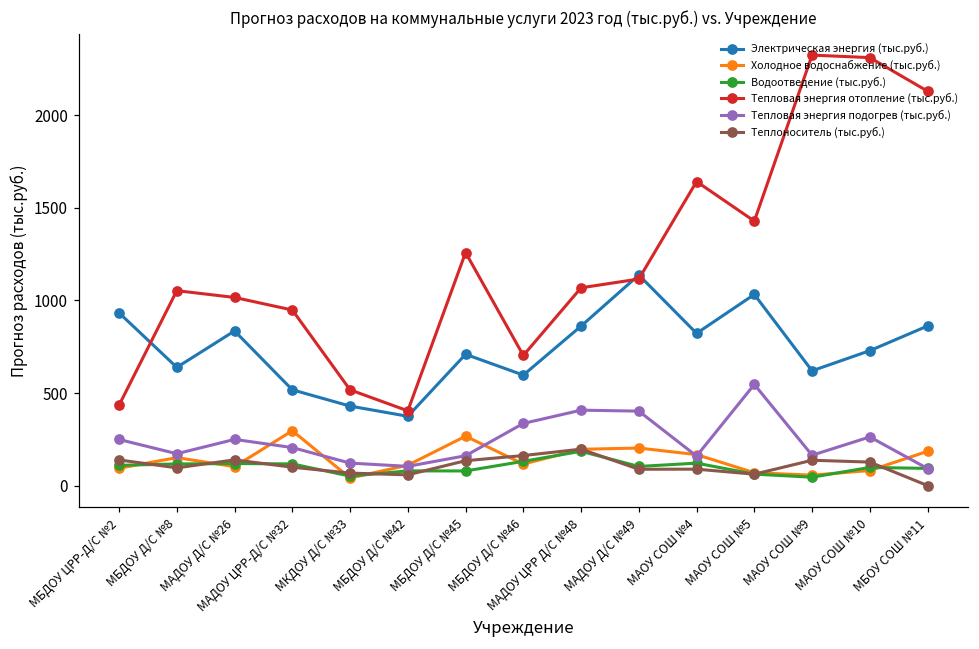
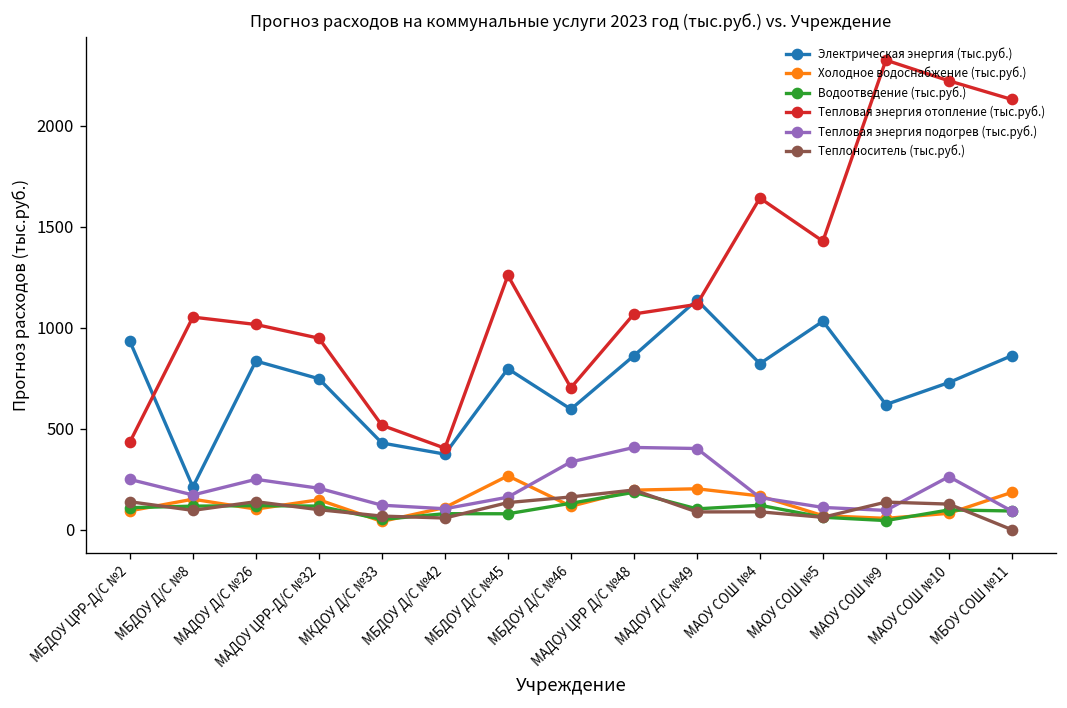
  {
    "Электрическая энергия (тыс.руб.)": {
      "МБДОУ ЦРР-Д/С №2": 930,
-     "МБДОУ Д/С №8": 640,
+     "МБДОУ Д/С №8": 210,
      "МАДОУ Д/С №26": 840,
-     "МАДОУ ЦРР-Д/С №32": 520,
+     "МАДОУ ЦРР-Д/С №32": 750,
      "МКДОУ Д/С №33": 430,
      "МБДОУ Д/С №42": 370,
-     "МБДОУ Д/С №45": 710,
+     "МБДОУ Д/С №45": 800,
      "МБДОУ Д/С №46": 600,
      "МАДОУ ЦРР Д/С №48": 860,
      "МАДОУ Д/С №49": 1140,
      "МАОУ СОШ №4": 820,
      "МАОУ СОШ №5": 1030,
      "МАОУ СОШ №9": 620,
      "МАОУ СОШ №10": 730,
      "МБОУ СОШ №11": 860
    },
    "Холодное водоснабжение (тыс.руб.)": {
      "МБДОУ ЦРР-Д/С №2": 90,
      "МБДОУ Д/С №8": 150,
      "МАДОУ Д/С №26": 100,
-     "МАДОУ ЦРР-Д/С №32": 300,
+     "МАДОУ ЦРР-Д/С №32": 150,
      "МБДОУ Д/С №45": 270,
      "МАДОУ Д/С №49": 200,
      "МАОУ СОШ №10": 80,
      "МБОУ СОШ №11": 190
    },
    "Водоотведение (тыс.руб.)": {
      "МБДОУ ЦРР-Д/С №2": 110,
      "МБДОУ Д/С №8": 120,
      "МАДОУ Д/С №26": 120,
      "МАДОУ ЦРР-Д/С №32": 120,
      "МБДОУ Д/С №42": 80,
      "МБДОУ Д/С №45": 80,
      "МАОУ СОШ №4": 120,
      "МАОУ СОШ №10": 100
    },
    "Тепловая энергия отопление (тыс.руб.)": {
      "МБДОУ ЦРР-Д/С №2": 430,
      "МБДОУ Д/С №8": 1050,
      "МАДОУ Д/С №26": 1020,
      "МАДОУ ЦРР-Д/С №32": 950,
      "МКДОУ Д/С №33": 520,
      "МБДОУ Д/С №42": 400,
      "МБДОУ Д/С №45": 1260,
      "МБДОУ Д/С №46": 700,
      "МАДОУ ЦРР Д/С №48": 1070,
      "МАДОУ Д/С №49": 1120,
      "МАОУ СОШ №4": 1640,
      "МАОУ СОШ №5": 1430,
      "МАОУ СОШ №9": 2330,
-     "МАОУ СОШ №10": 2310,
+     "МАОУ СОШ №10": 2220,
      "МБОУ СОШ №11": 2130
    },
    "Тепловая энергия подогрев (тыс.руб.)": {
      "МБДОУ ЦРР-Д/С №2": 250,
      "МБДОУ Д/С №8": 170,
      "МАДОУ Д/С №26": 250,
      "МАДОУ ЦРР-Д/С №32": 210,
      "МКДОУ Д/С №33": 120,
      "МБДОУ Д/С №45": 160,
      "МБДОУ Д/С №46": 340,
      "МАДОУ ЦРР Д/С №48": 410,
      "МАДОУ Д/С №49": 400,
-     "МАОУ СОШ №5": 550,
-     "МАОУ СОШ №9": 160,
+     "МАОУ СОШ №5": 110,
+     "МАОУ СОШ №9": 100,
      "МАОУ СОШ №10": 260
    },
    "Теплоноситель (тыс.руб.)": {
      "МБДОУ ЦРР-Д/С №2": 140,
      "МБДОУ Д/С №8": 100,
      "МАДОУ Д/С №26": 140,
      "МАДОУ ЦРР-Д/С №32": 100,
      "МКДОУ Д/С №33": 70,
      "МБДОУ Д/С №42": 60,
      "МБДОУ Д/С №45": 130,
      "МБДОУ Д/С №46": 160,
      "МАОУ СОШ №4": 90,
      "МАОУ СОШ №9": 140,
      "МАОУ СОШ №10": 130,
      "МБОУ СОШ №11": 0
    }
  }
